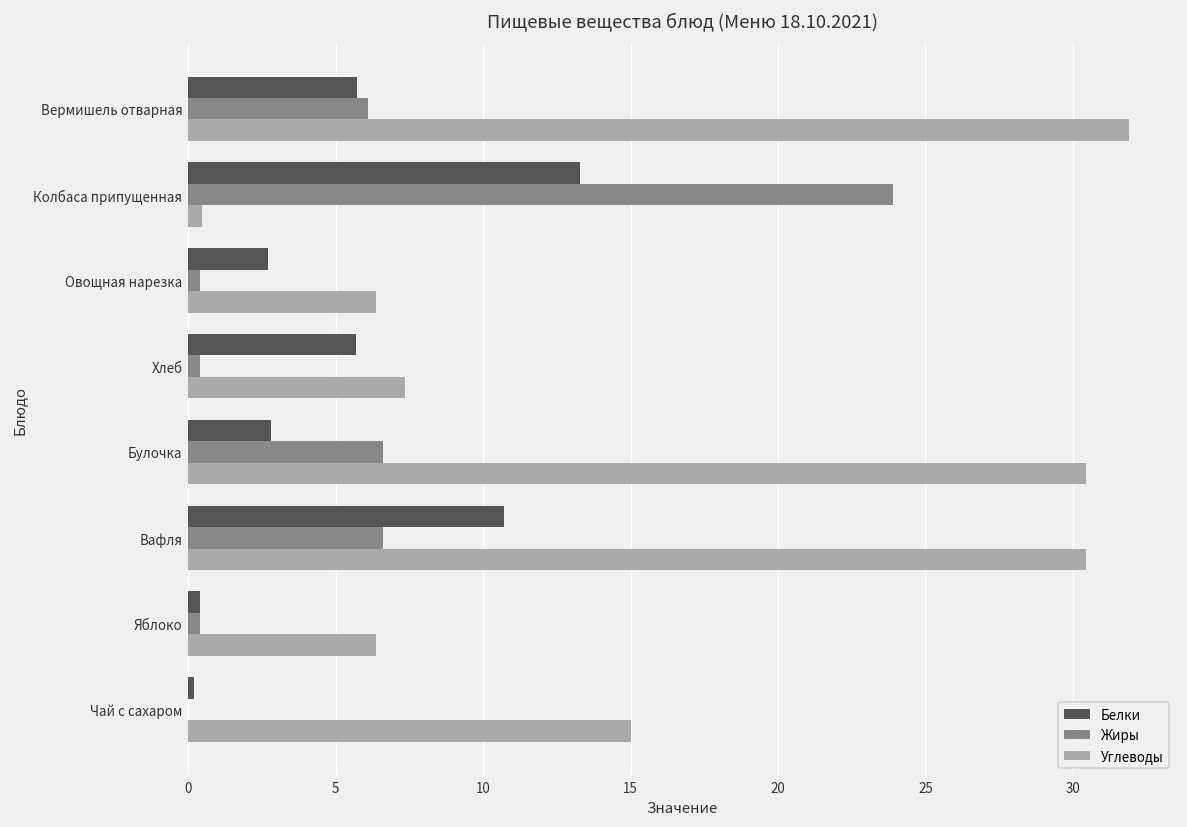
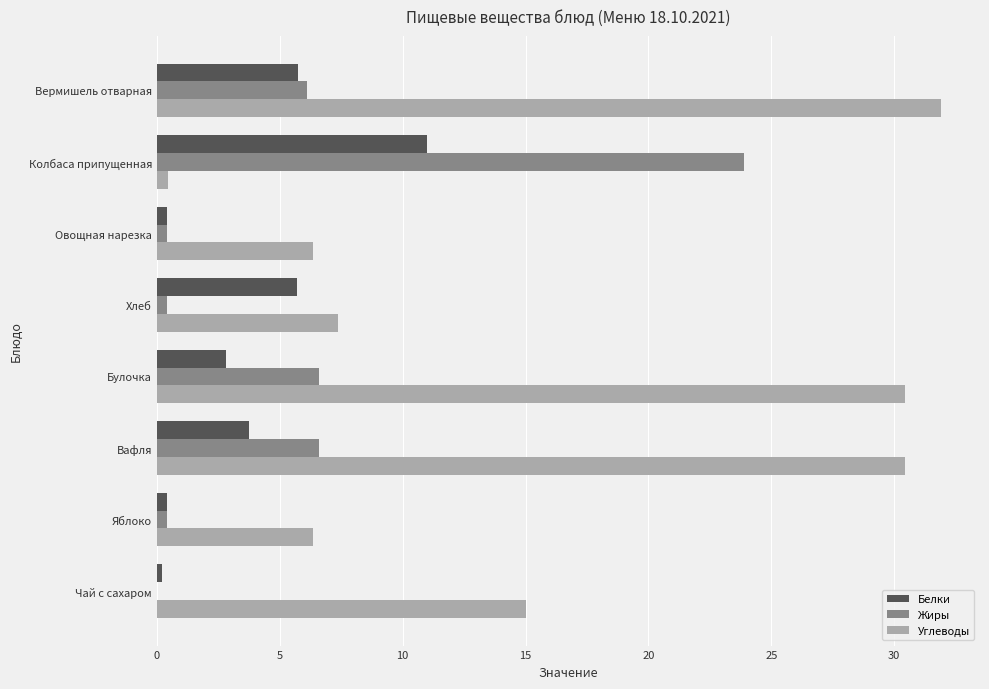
  {
    "Белки": {
      "Вермишель отварная": 5.7,
-     "Колбаса припущенная": 13.3,
-     "Овощная нарезка": 2.7,
+     "Колбаса припущенная": 11.0,
+     "Овощная нарезка": 0.4,
      "Хлеб": 5.7,
      "Булочка": 2.8,
-     "Вафля": 10.7,
+     "Вафля": 3.8,
      "Яблоко": 0.4,
      "Чай с сахаром": 0.2
    }
  }
